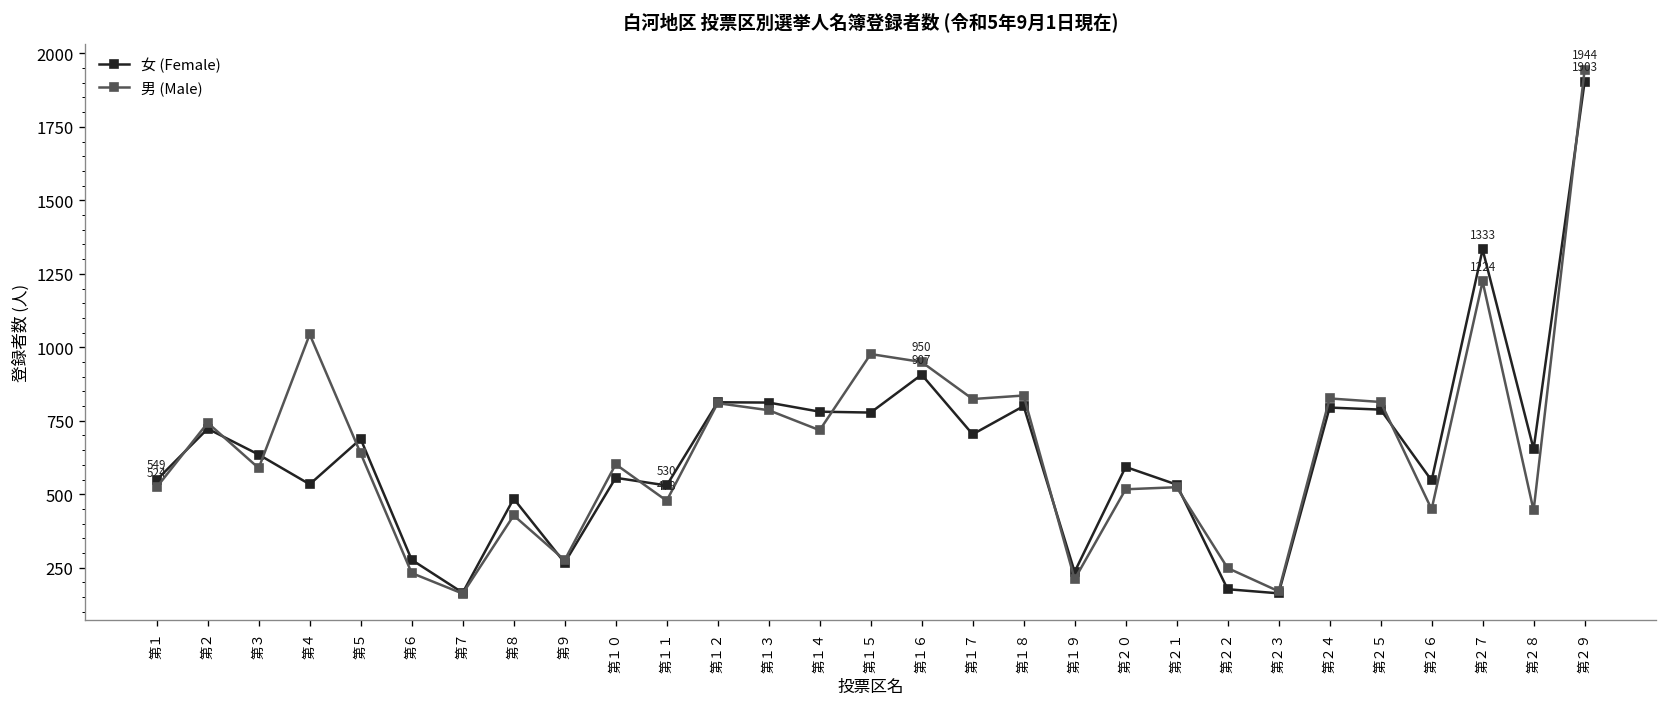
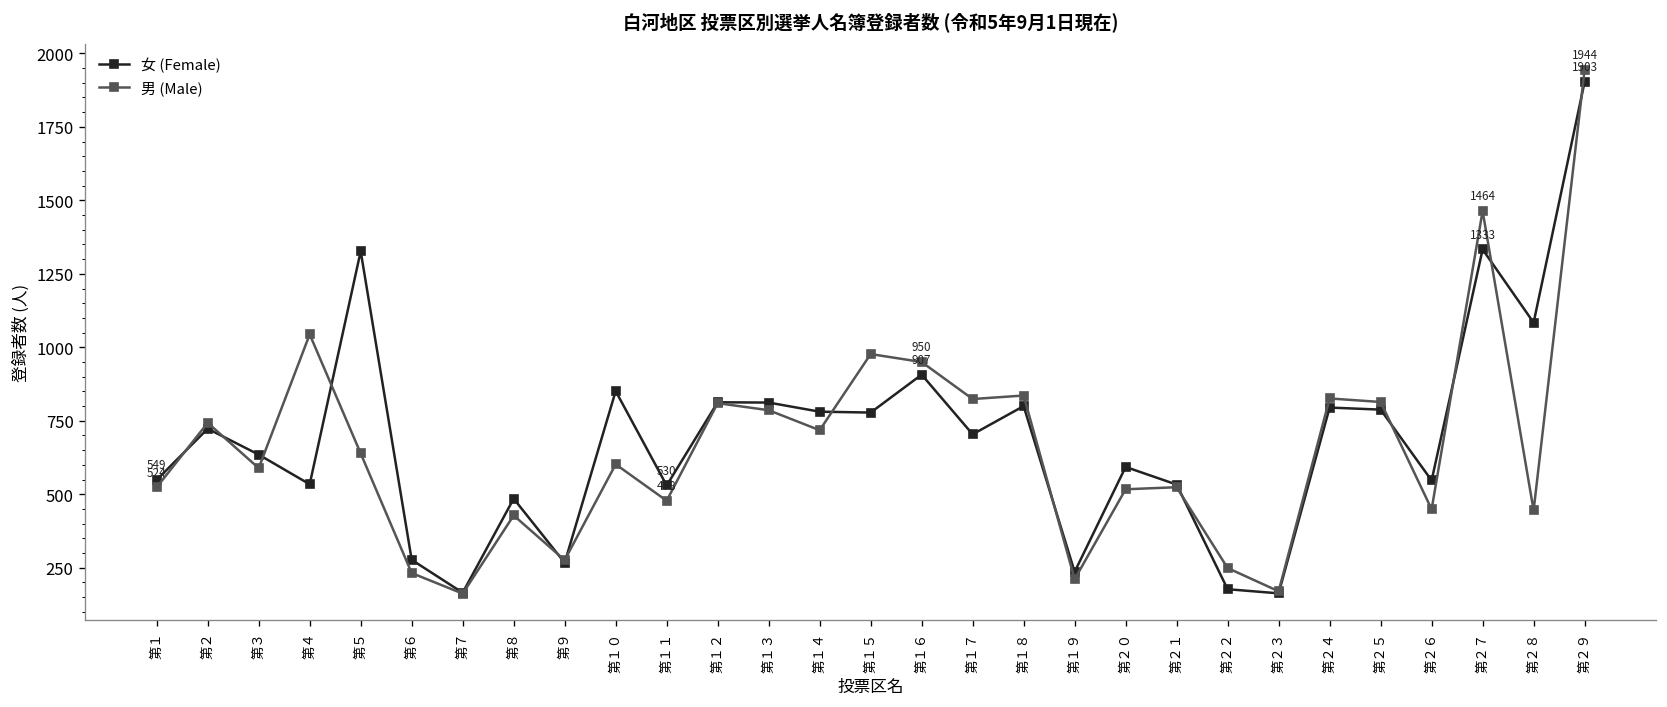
  {
    "女 (Female)": {
      "第２": 720,
      "第３": 640,
      "第４": 530,
-     "第５": 690,
+     "第５": 1330,
      "第６": 280,
      "第８": 490,
-     "第１０": 560,
+     "第１０": 850,
      "第１３": 810,
      "第１４": 780,
      "第１５": 780,
      "第１７": 700,
      "第１８": 800,
      "第１９": 240,
      "第２０": 590,
      "第２２": 180,
      "第２４": 800,
      "第２５": 790,
      "第２６": 550,
-     "第２８": 650
+     "第２８": 1080
    },
    "男 (Male)": {
      "第１６": 950,
-     "第２７": 1224,
+     "第２７": 1464,
      "第２９": 1944
    }
  }
